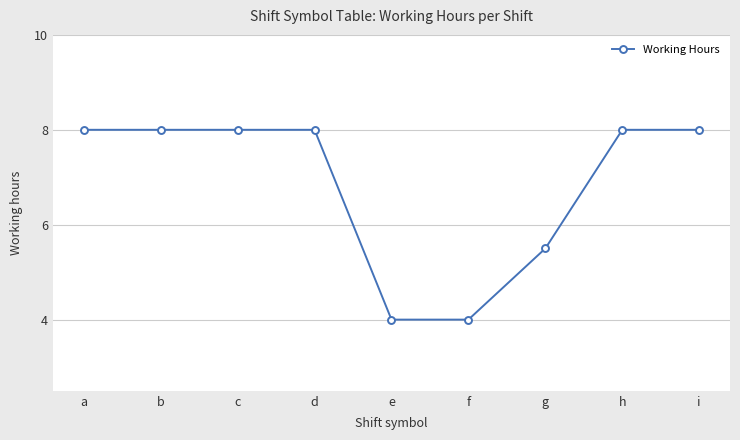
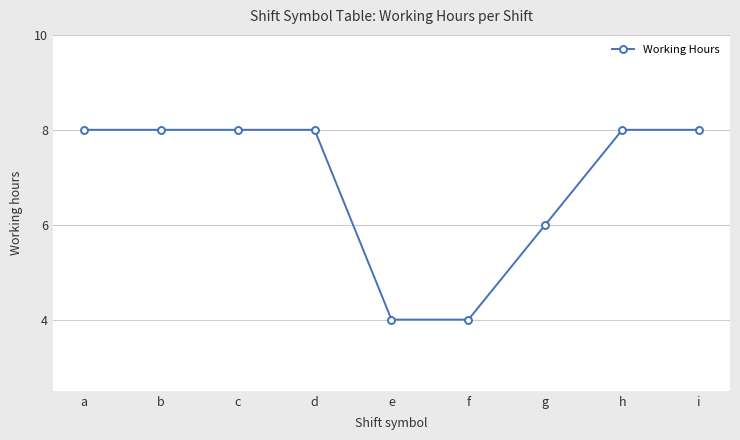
  {
    "a": 8.0,
    "b": 8.0,
    "c": 8.0,
    "d": 8.0,
    "e": 4.0,
    "f": 4.0,
-   "g": 5.5,
+   "g": 6.0,
    "h": 8.0,
    "i": 8.0
  }
